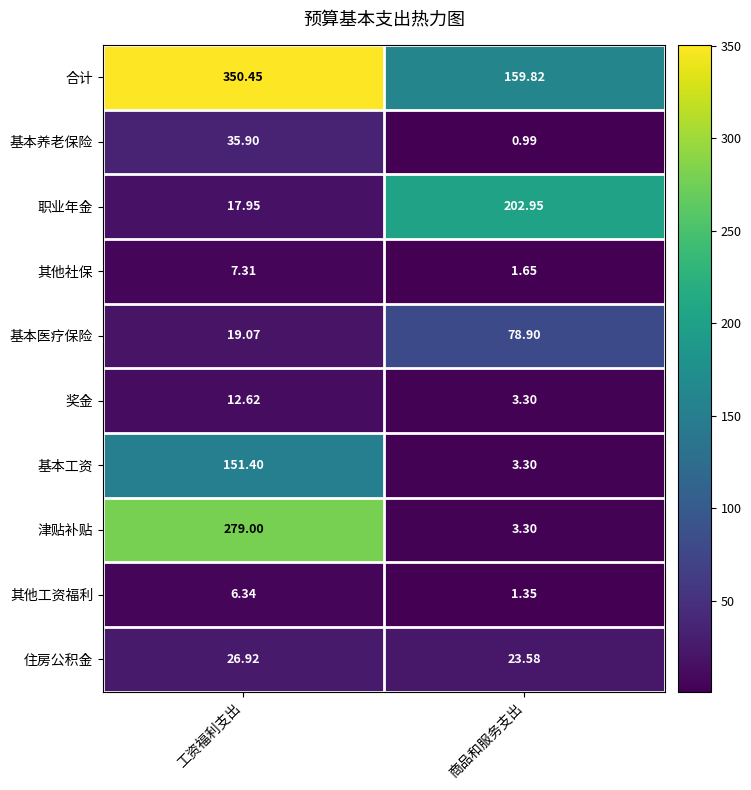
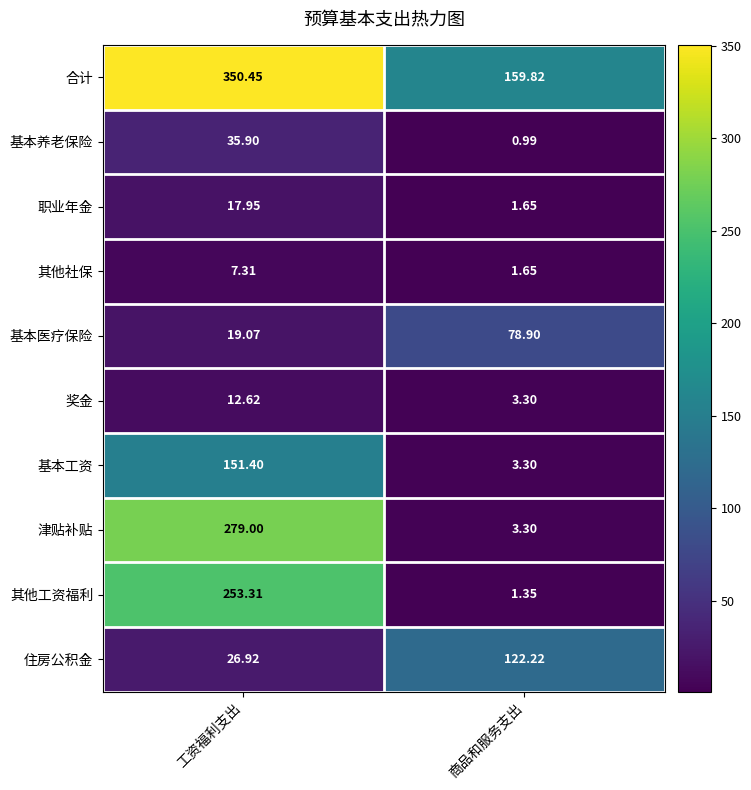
  {
    "合计": {
      "工资福利支出": 350.45,
      "商品和服务支出": 159.82
    },
    "基本养老保险": {
      "工资福利支出": 35.90,
      "商品和服务支出": 0.99
    },
    "职业年金": {
      "工资福利支出": 17.95,
-     "商品和服务支出": 202.95
+     "商品和服务支出": 1.65
    },
    "其他社保": {
      "工资福利支出": 7.31,
      "商品和服务支出": 1.65
    },
    "基本医疗保险": {
      "工资福利支出": 19.07,
      "商品和服务支出": 78.90
    },
    "奖金": {
      "工资福利支出": 12.62,
      "商品和服务支出": 3.30
    },
    "基本工资": {
      "工资福利支出": 151.40,
      "商品和服务支出": 3.30
    },
    "津贴补贴": {
      "工资福利支出": 279.00,
      "商品和服务支出": 3.30
    },
    "其他工资福利": {
-     "工资福利支出": 6.34,
+     "工资福利支出": 253.31,
      "商品和服务支出": 1.35
    },
    "住房公积金": {
      "工资福利支出": 26.92,
-     "商品和服务支出": 23.58
+     "商品和服务支出": 122.22
    }
  }
